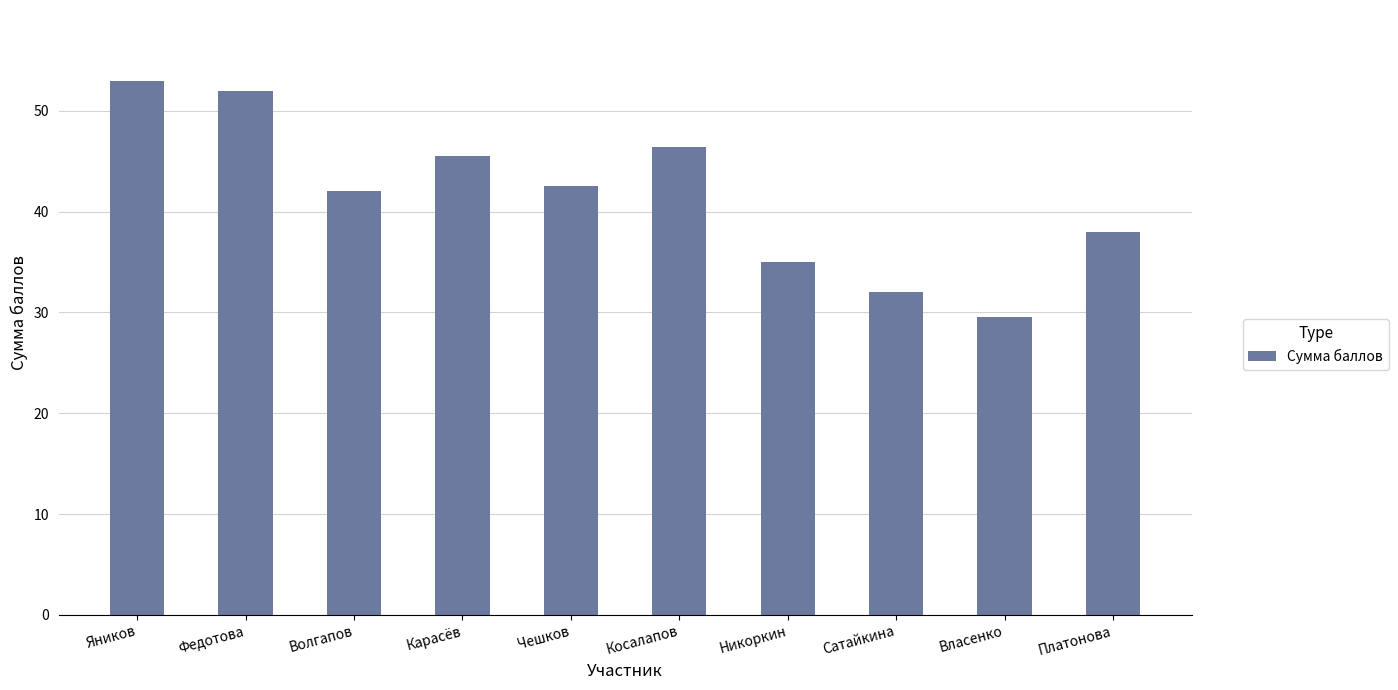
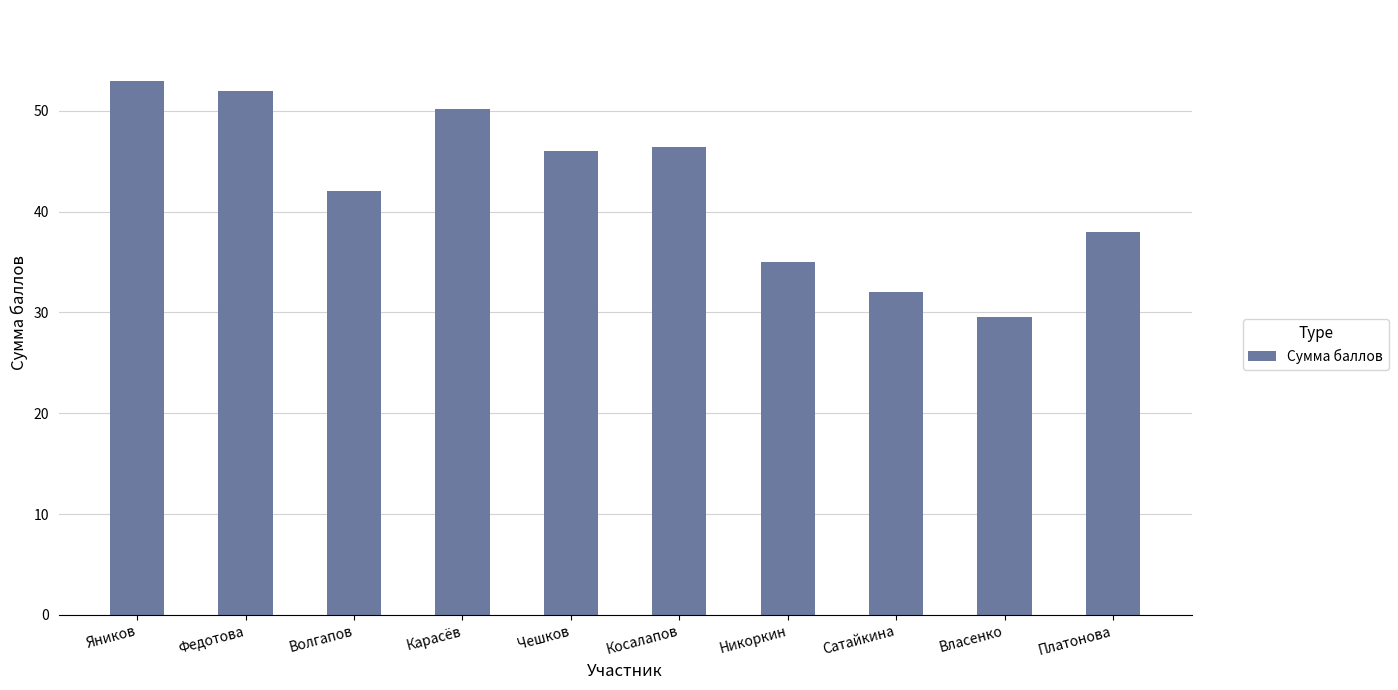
  {
    "Яников": 53.0,
    "Федотова": 52.0,
    "Волгапов": 42.0,
-   "Карасёв": 45.5,
-   "Чешков": 42.5,
+   "Карасёв": 50.2,
+   "Чешков": 46.0,
    "Косалапов": 46.4,
    "Никоркин": 35.0,
    "Сатайкина": 32.0,
    "Власенко": 29.5,
    "Платонова": 38.0
  }
